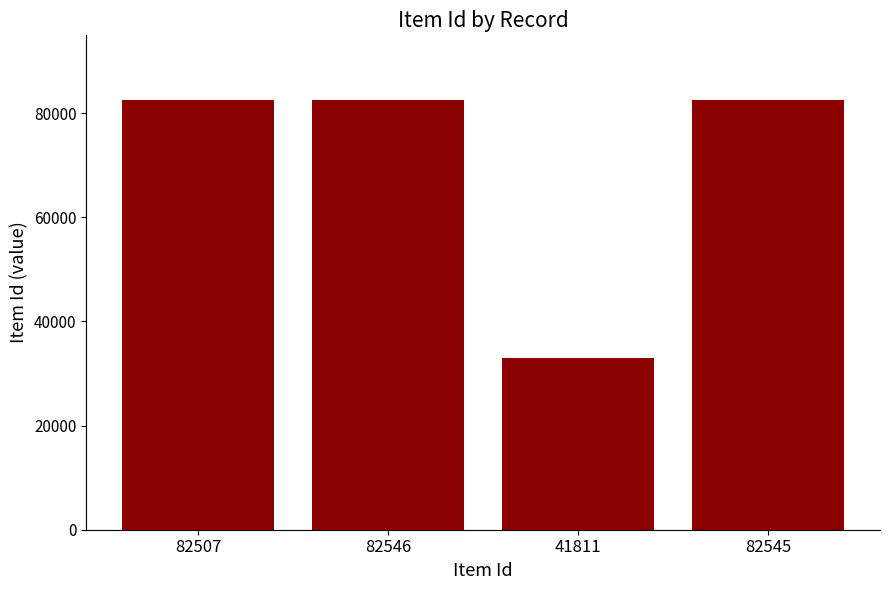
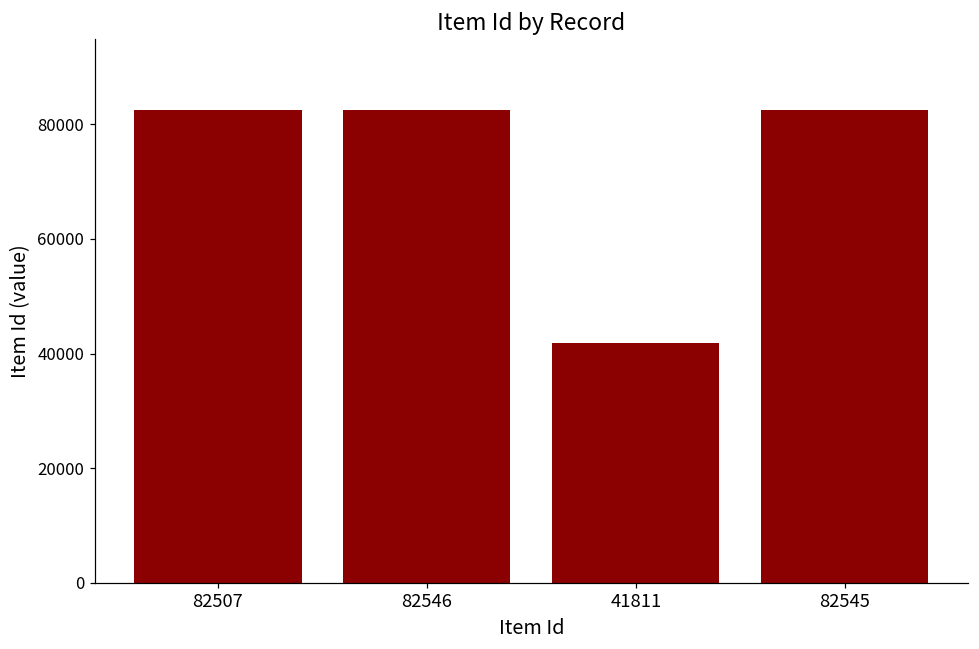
  {
    "82507": 83000,
    "82546": 83000,
-   "41811": 33000,
+   "41811": 42000,
    "82545": 83000
  }
